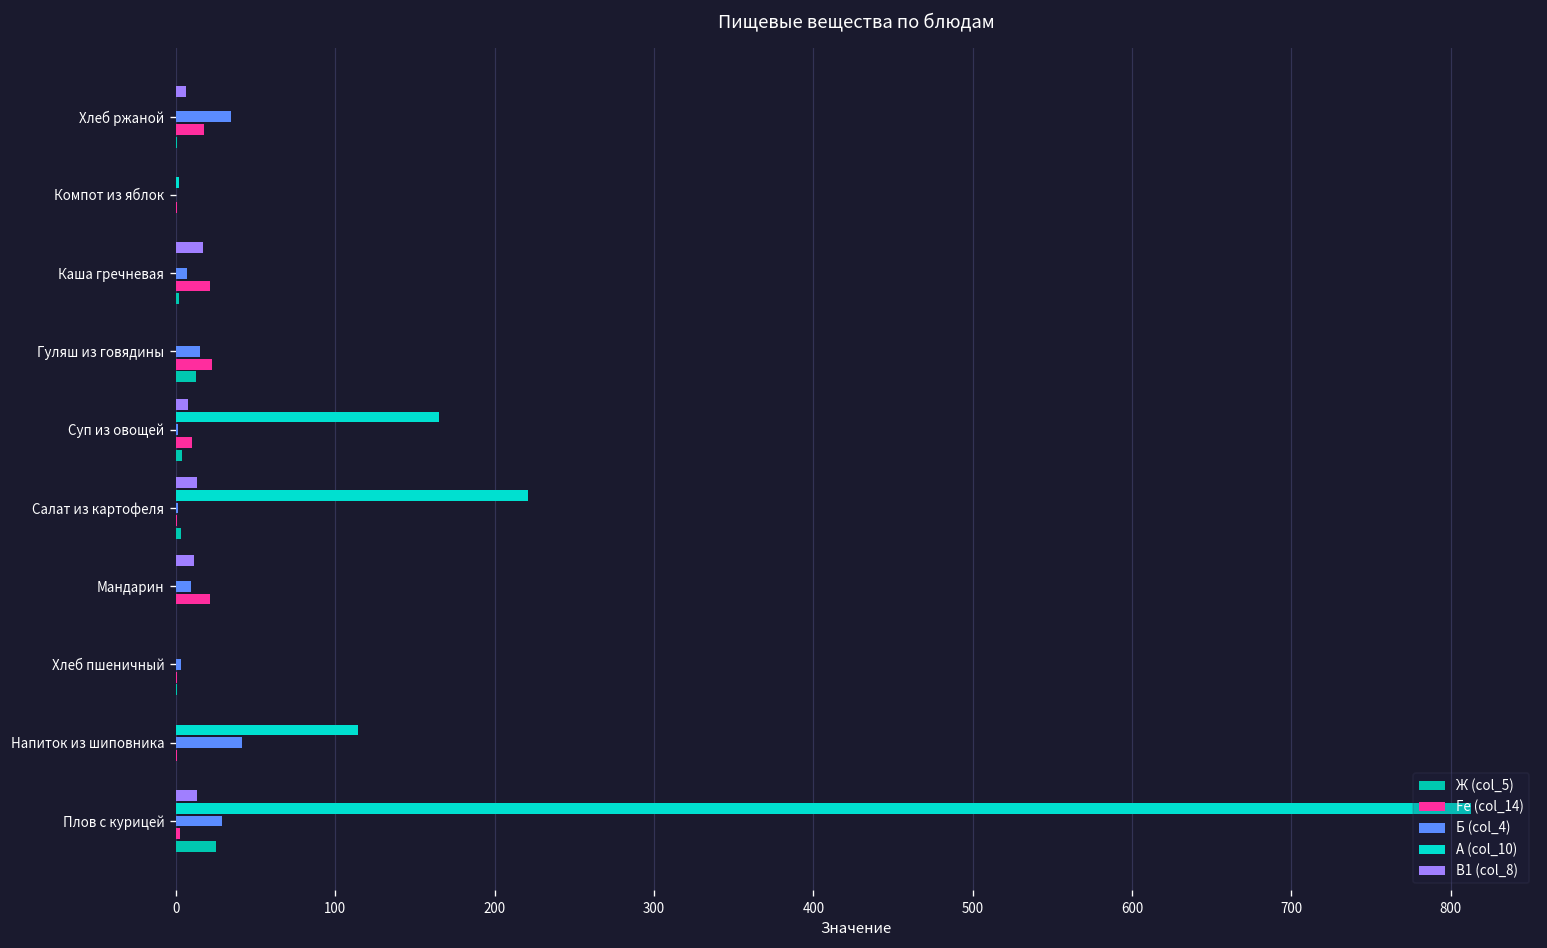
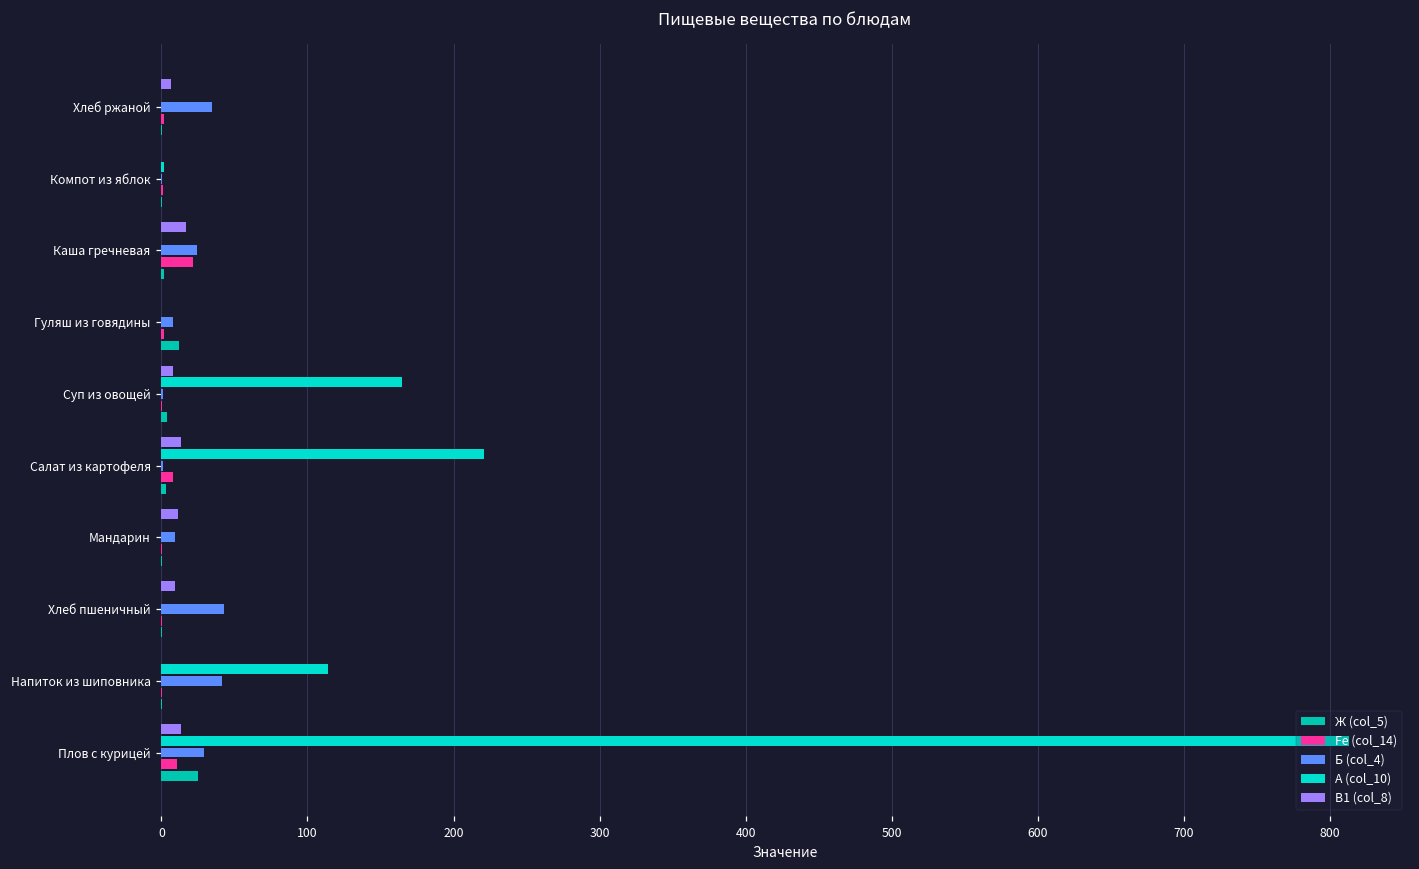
  {
    "Fe (col_14)": {
-     "Хлеб ржаной": 18,
+     "Хлеб ржаной": 2,
      "Каша гречневая": 22,
-     "Гуляш из говядины": 22,
-     "Суп из овощей": 10,
-     "Салат из картофеля": 0,
-     "Мандарин": 22,
-     "Плов с курицей": 3
+     "Гуляш из говядины": 2,
+     "Суп из овощей": 1,
+     "Салат из картофеля": 8,
+     "Мандарин": 0,
+     "Плов с курицей": 11
    },
    "Б (col_4)": {
      "Хлеб ржаной": 35,
-     "Каша гречневая": 7,
-     "Гуляш из говядины": 15,
+     "Каша гречневая": 25,
+     "Гуляш из говядины": 8,
      "Мандарин": 9,
-     "Хлеб пшеничный": 3,
+     "Хлеб пшеничный": 43,
      "Напиток из шиповника": 42,
      "Плов с курицей": 29
    },
    "B1 (col_8)": {
      "Хлеб ржаной": 6,
      "Каша гречневая": 17,
      "Суп из овощей": 8,
      "Салат из картофеля": 13,
      "Мандарин": 12,
-     "Хлеб пшеничный": 0,
+     "Хлеб пшеничный": 9,
      "Плов с курицей": 13
    }
  }
